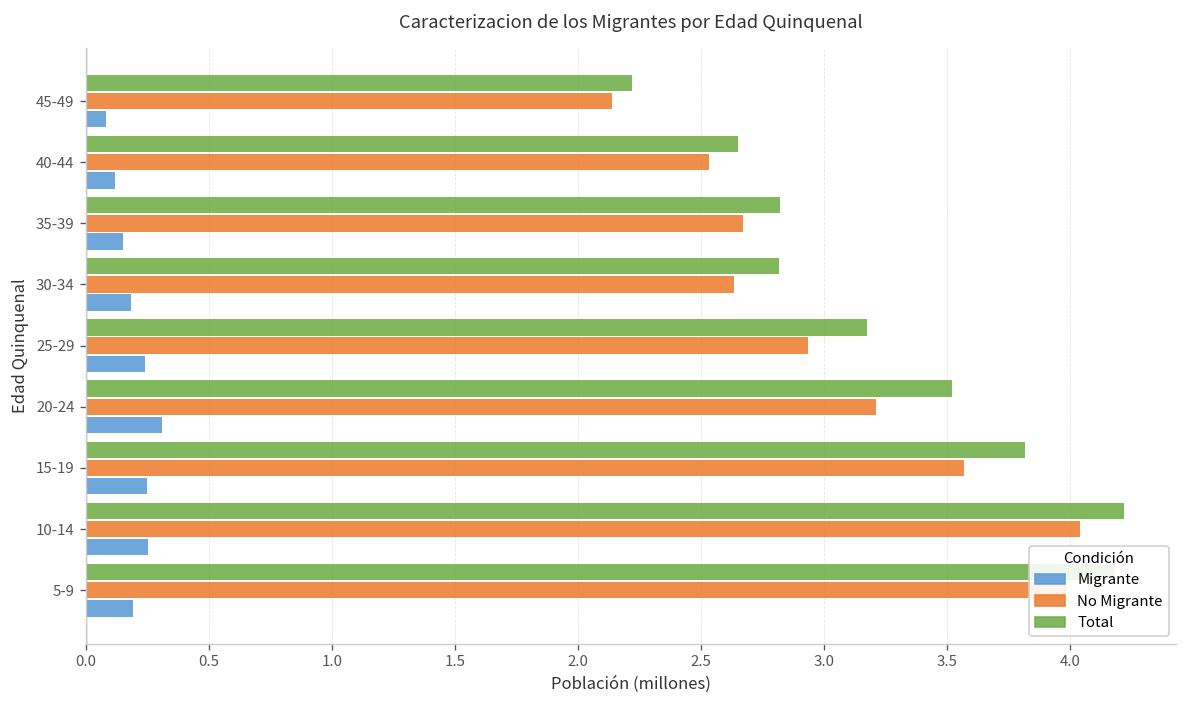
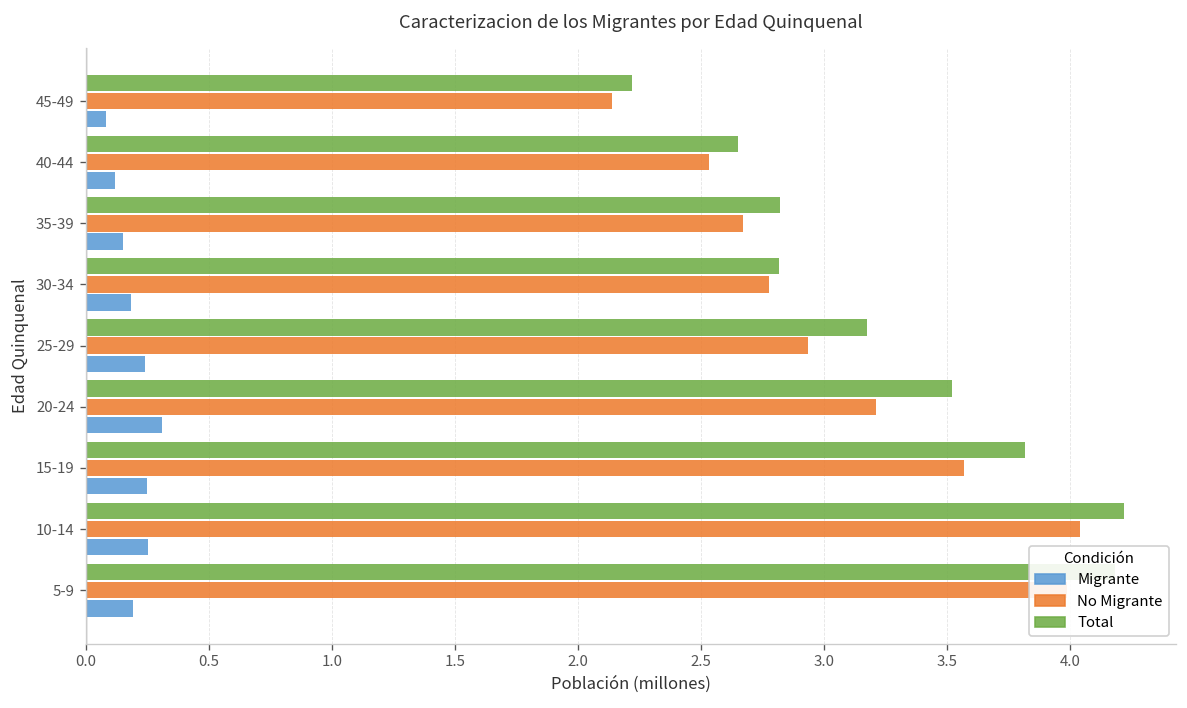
  {
    "Migrante": {
      "45-49": 0.08,
      "40-44": 0.12,
      "35-39": 0.15,
      "30-34": 0.18,
      "25-29": 0.24,
      "20-24": 0.31,
      "15-19": 0.25,
      "10-14": 0.25,
      "5-9": 0.19
    },
    "No Migrante": {
      "45-49": 2.14,
      "40-44": 2.53,
      "35-39": 2.67,
-     "30-34": 2.64,
+     "30-34": 2.77,
      "25-29": 2.93,
      "20-24": 3.21,
      "15-19": 3.57,
      "10-14": 4.04
    },
    "Total": {
      "45-49": 2.22,
      "40-44": 2.65,
      "35-39": 2.82,
      "30-34": 2.82,
      "25-29": 3.17,
      "20-24": 3.52,
      "15-19": 3.82,
      "10-14": 4.22
    }
  }
